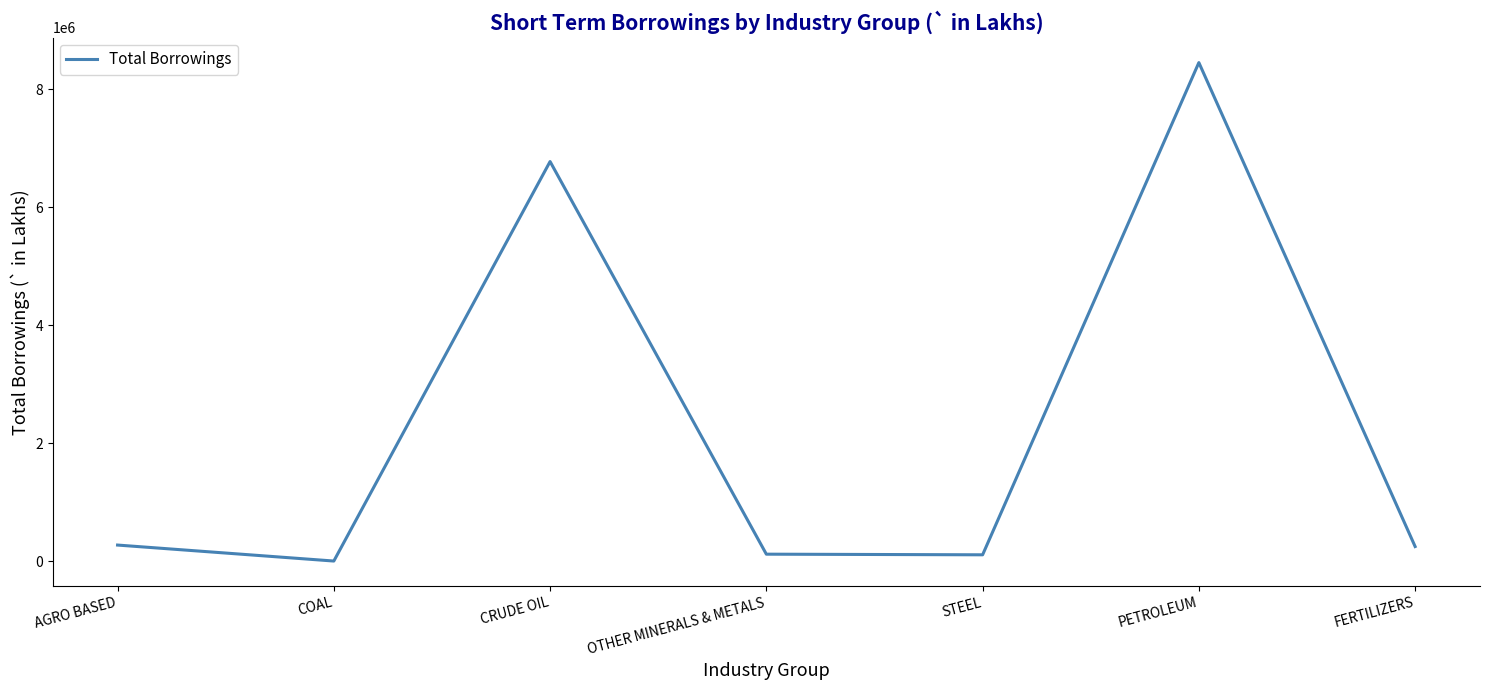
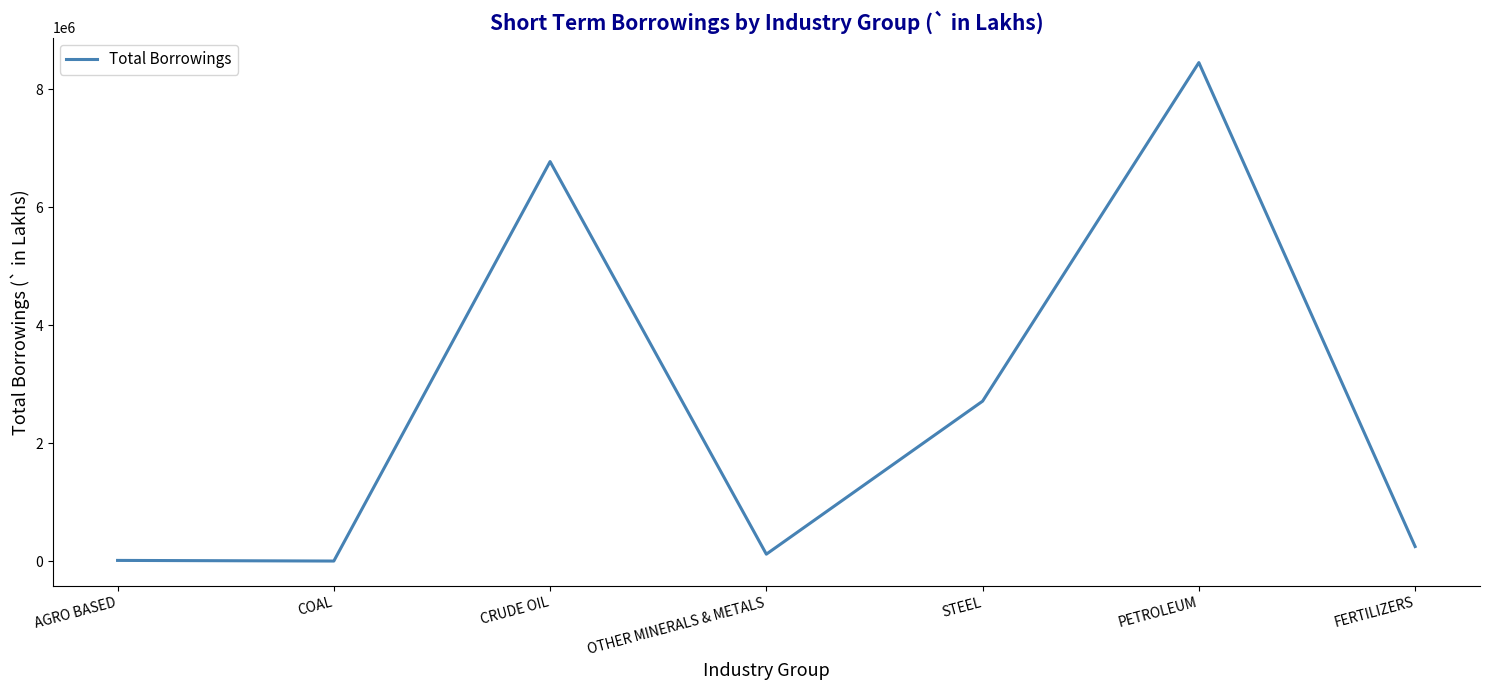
  {
-   "AGRO BASED": 300000,
+   "AGRO BASED": 0,
    "COAL": 0,
    "CRUDE OIL": 6800000,
    "OTHER MINERALS & METALS": 100000,
-   "STEEL": 100000,
+   "STEEL": 2700000,
    "PETROLEUM": 8500000,
    "FERTILIZERS": 200000
  }
